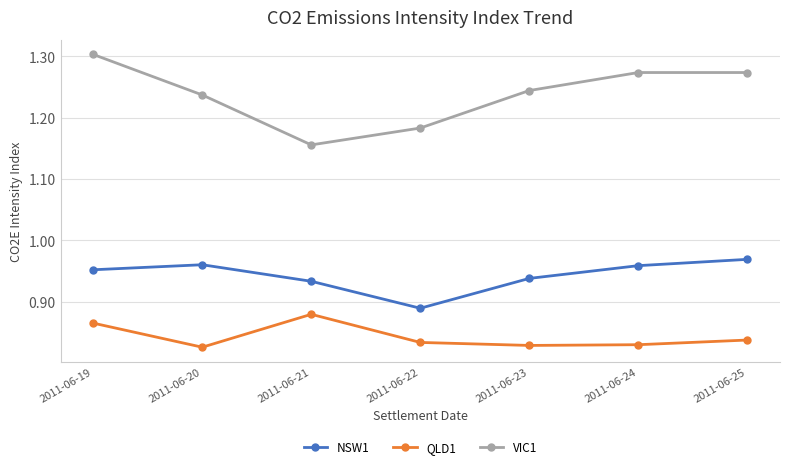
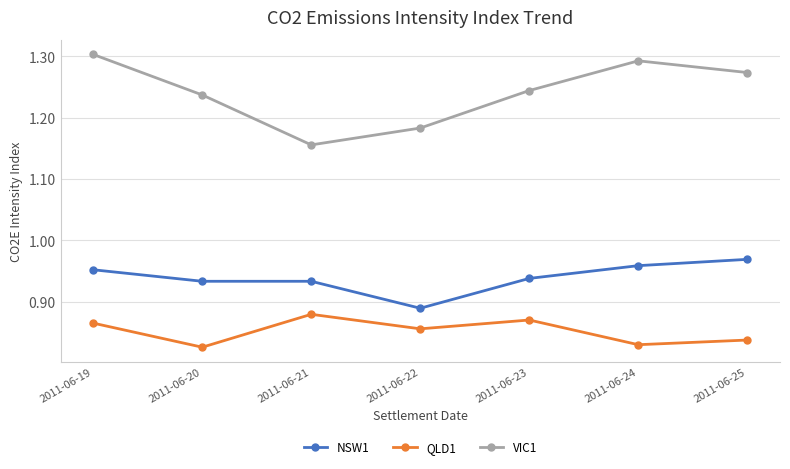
  {
    "NSW1": {
      "2011-06-19": 0.95,
-     "2011-06-20": 0.96,
+     "2011-06-20": 0.93,
      "2011-06-21": 0.93,
      "2011-06-22": 0.89,
      "2011-06-23": 0.94,
      "2011-06-24": 0.96,
      "2011-06-25": 0.97
    },
    "QLD1": {
      "2011-06-19": 0.86,
      "2011-06-20": 0.83,
      "2011-06-21": 0.88,
-     "2011-06-22": 0.83,
-     "2011-06-23": 0.83,
+     "2011-06-22": 0.86,
+     "2011-06-23": 0.87,
      "2011-06-24": 0.83,
      "2011-06-25": 0.84
    },
    "VIC1": {
      "2011-06-19": 1.30,
      "2011-06-20": 1.24,
      "2011-06-21": 1.16,
      "2011-06-22": 1.18,
      "2011-06-23": 1.24,
-     "2011-06-24": 1.27,
+     "2011-06-24": 1.29,
      "2011-06-25": 1.27
    }
  }
